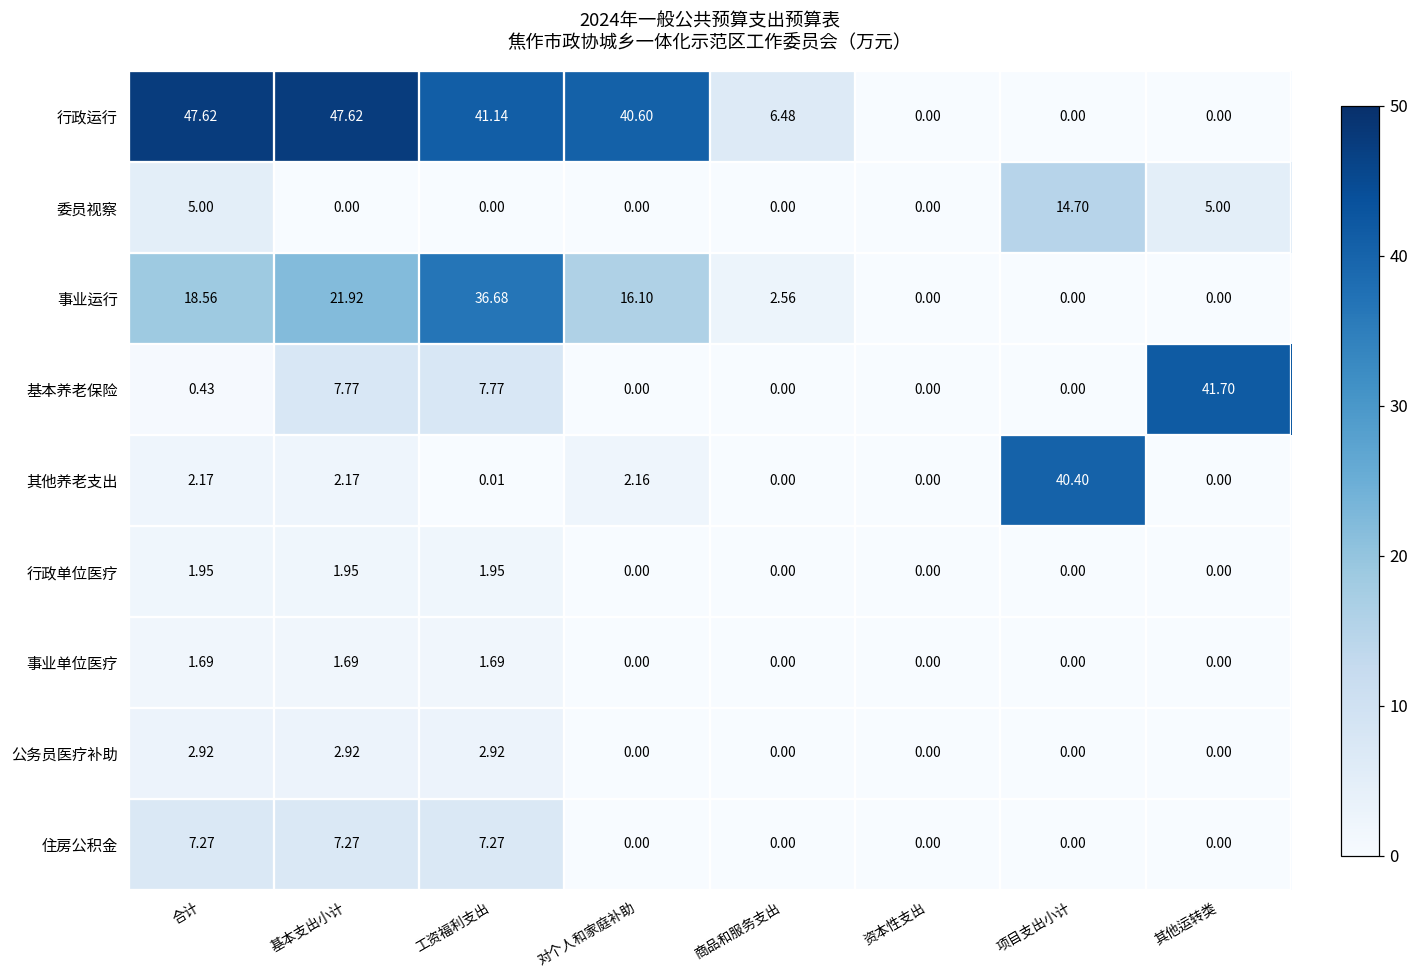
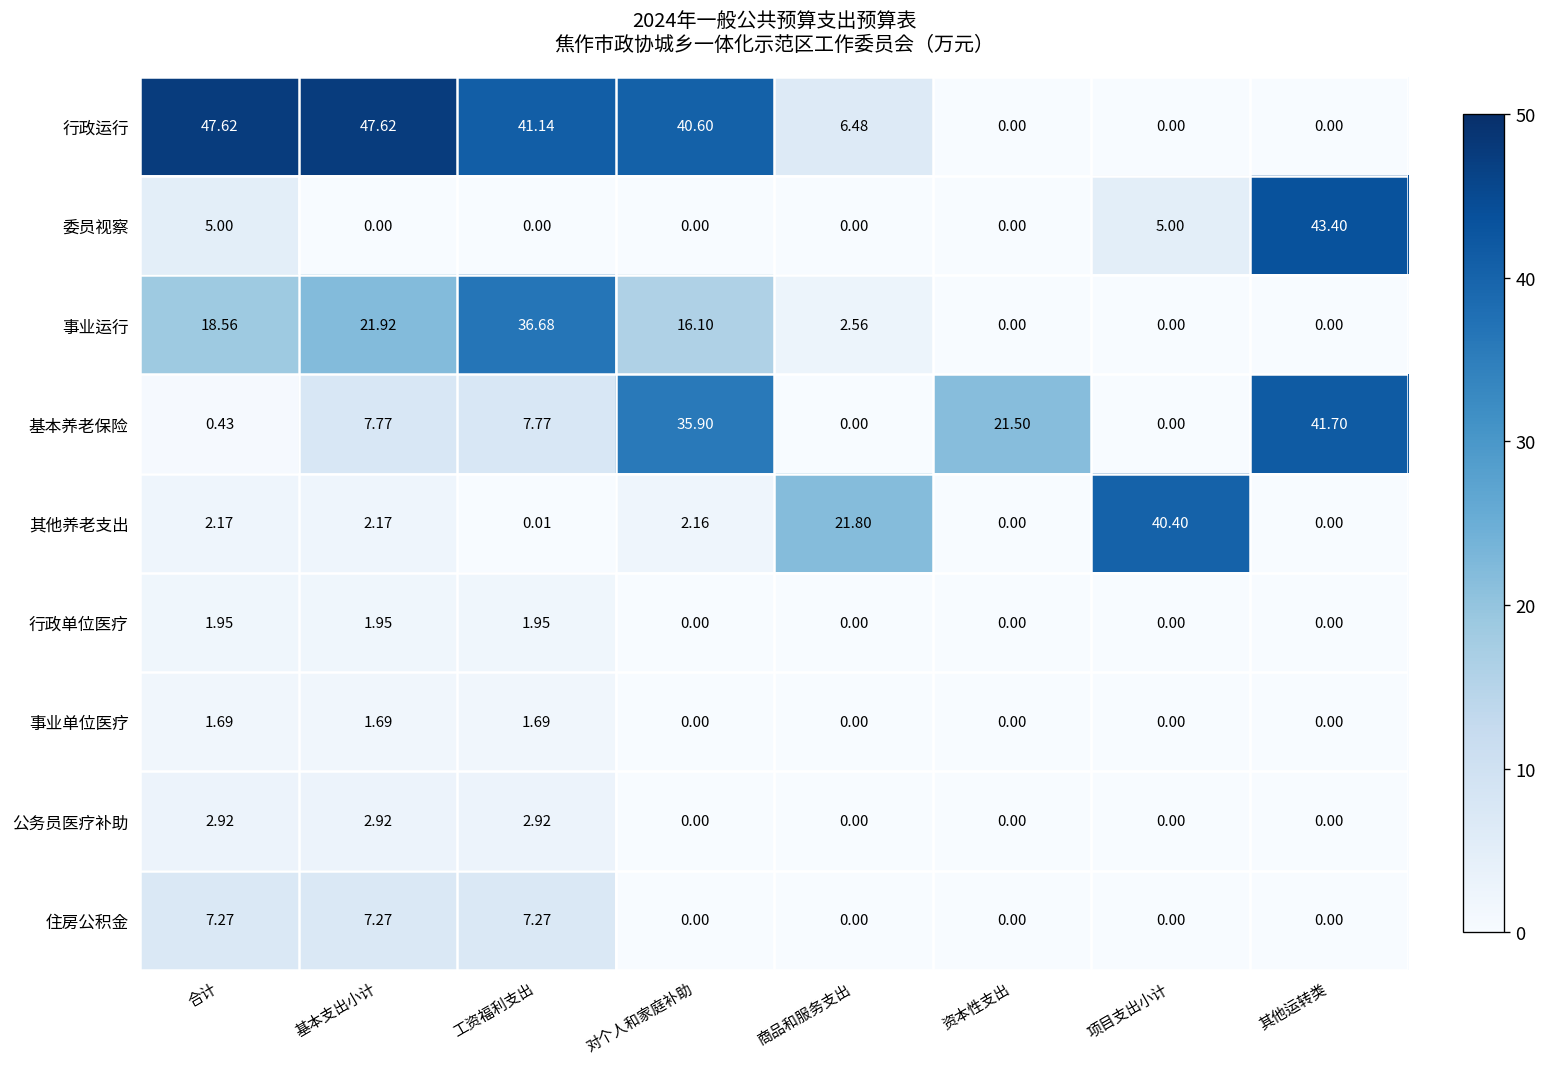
  {
    "行政运行": {
      "合计": 47.62,
      "基本支出小计": 47.62,
      "工资福利支出": 41.14,
      "对个人和家庭补助": 40.60,
      "商品和服务支出": 6.48,
      "资本性支出": 0.00,
      "项目支出小计": 0.00,
      "其他运转类": 0.00
    },
    "委员视察": {
      "合计": 5.00,
      "基本支出小计": 0.00,
      "工资福利支出": 0.00,
      "对个人和家庭补助": 0.00,
      "商品和服务支出": 0.00,
      "资本性支出": 0.00,
-     "项目支出小计": 14.70,
-     "其他运转类": 5.00
+     "项目支出小计": 5.00,
+     "其他运转类": 43.40
    },
    "事业运行": {
      "合计": 18.56,
      "基本支出小计": 21.92,
      "工资福利支出": 36.68,
      "对个人和家庭补助": 16.10,
      "商品和服务支出": 2.56,
      "资本性支出": 0.00,
      "项目支出小计": 0.00,
      "其他运转类": 0.00
    },
    "基本养老保险": {
      "合计": 0.43,
      "基本支出小计": 7.77,
      "工资福利支出": 7.77,
-     "对个人和家庭补助": 0.00,
+     "对个人和家庭补助": 35.90,
      "商品和服务支出": 0.00,
-     "资本性支出": 0.00,
+     "资本性支出": 21.50,
      "项目支出小计": 0.00,
      "其他运转类": 41.70
    },
    "其他养老支出": {
      "合计": 2.17,
      "基本支出小计": 2.17,
      "工资福利支出": 0.01,
      "对个人和家庭补助": 2.16,
-     "商品和服务支出": 0.00,
+     "商品和服务支出": 21.80,
      "资本性支出": 0.00,
      "项目支出小计": 40.40,
      "其他运转类": 0.00
    },
    "行政单位医疗": {
      "合计": 1.95,
      "基本支出小计": 1.95,
      "工资福利支出": 1.95,
      "对个人和家庭补助": 0.00,
      "商品和服务支出": 0.00,
      "资本性支出": 0.00,
      "项目支出小计": 0.00,
      "其他运转类": 0.00
    },
    "事业单位医疗": {
      "合计": 1.69,
      "基本支出小计": 1.69,
      "工资福利支出": 1.69,
      "对个人和家庭补助": 0.00,
      "商品和服务支出": 0.00,
      "资本性支出": 0.00,
      "项目支出小计": 0.00,
      "其他运转类": 0.00
    },
    "公务员医疗补助": {
      "合计": 2.92,
      "基本支出小计": 2.92,
      "工资福利支出": 2.92,
      "对个人和家庭补助": 0.00,
      "商品和服务支出": 0.00,
      "资本性支出": 0.00,
      "项目支出小计": 0.00,
      "其他运转类": 0.00
    },
    "住房公积金": {
      "合计": 7.27,
      "基本支出小计": 7.27,
      "工资福利支出": 7.27,
      "对个人和家庭补助": 0.00,
      "商品和服务支出": 0.00,
      "资本性支出": 0.00,
      "项目支出小计": 0.00,
      "其他运转类": 0.00
    }
  }
